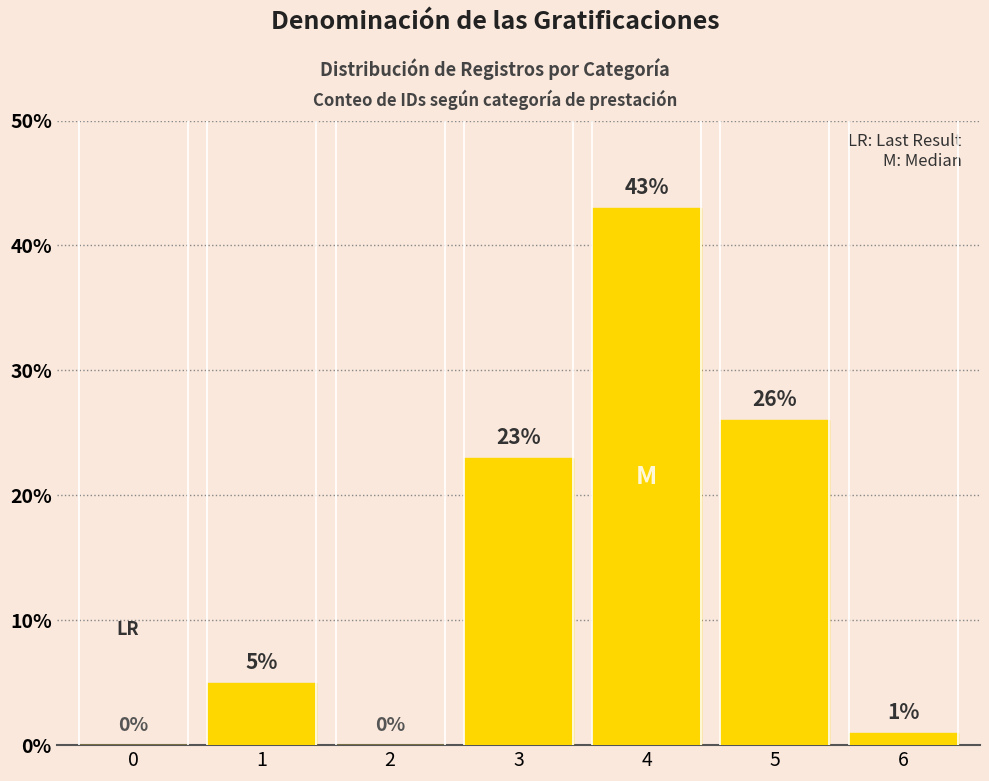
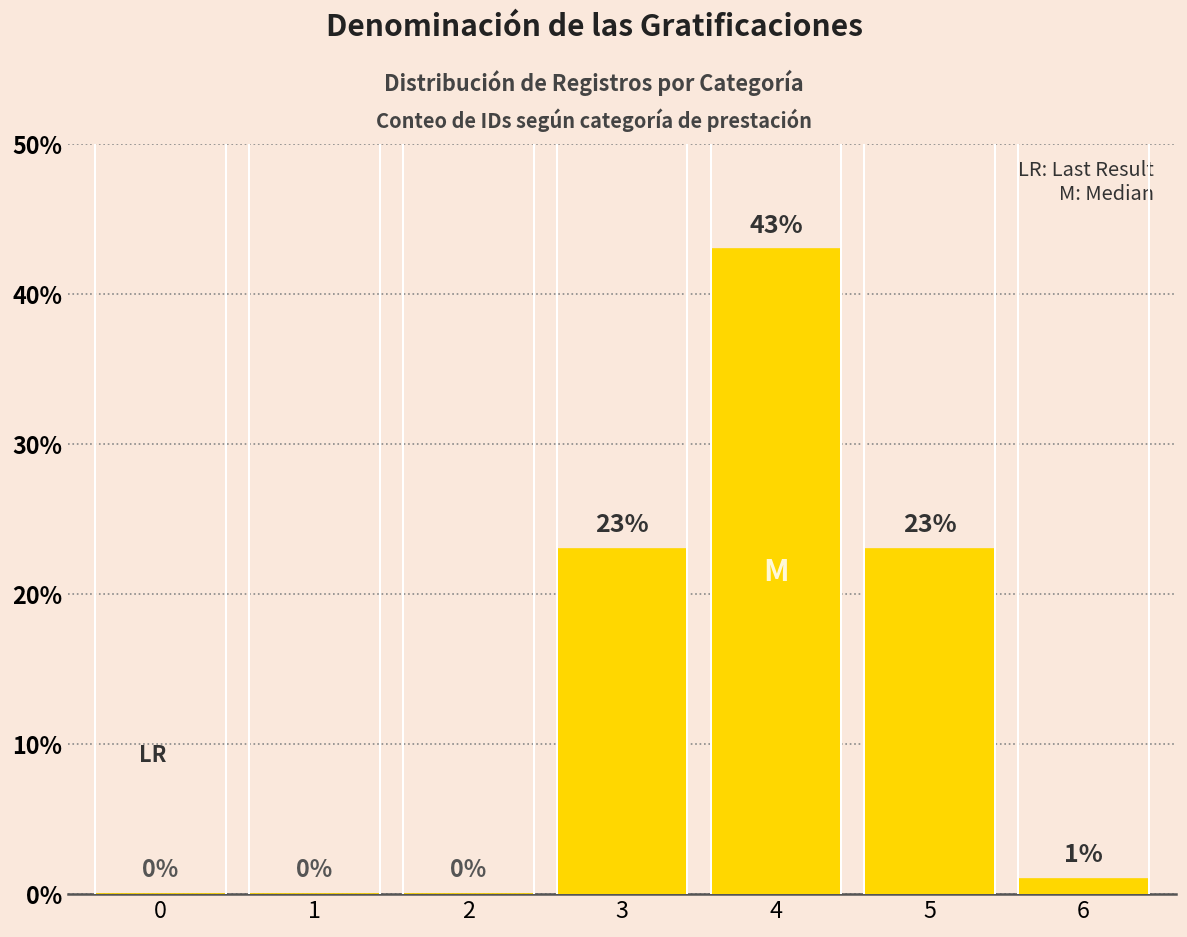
  {
    "0": "0%",
-   "1": "5%",
+   "1": "0%",
    "2": "0%",
    "3": "23%",
    "4": "43%",
-   "5": "26%",
+   "5": "23%",
    "6": "1%"
  }
